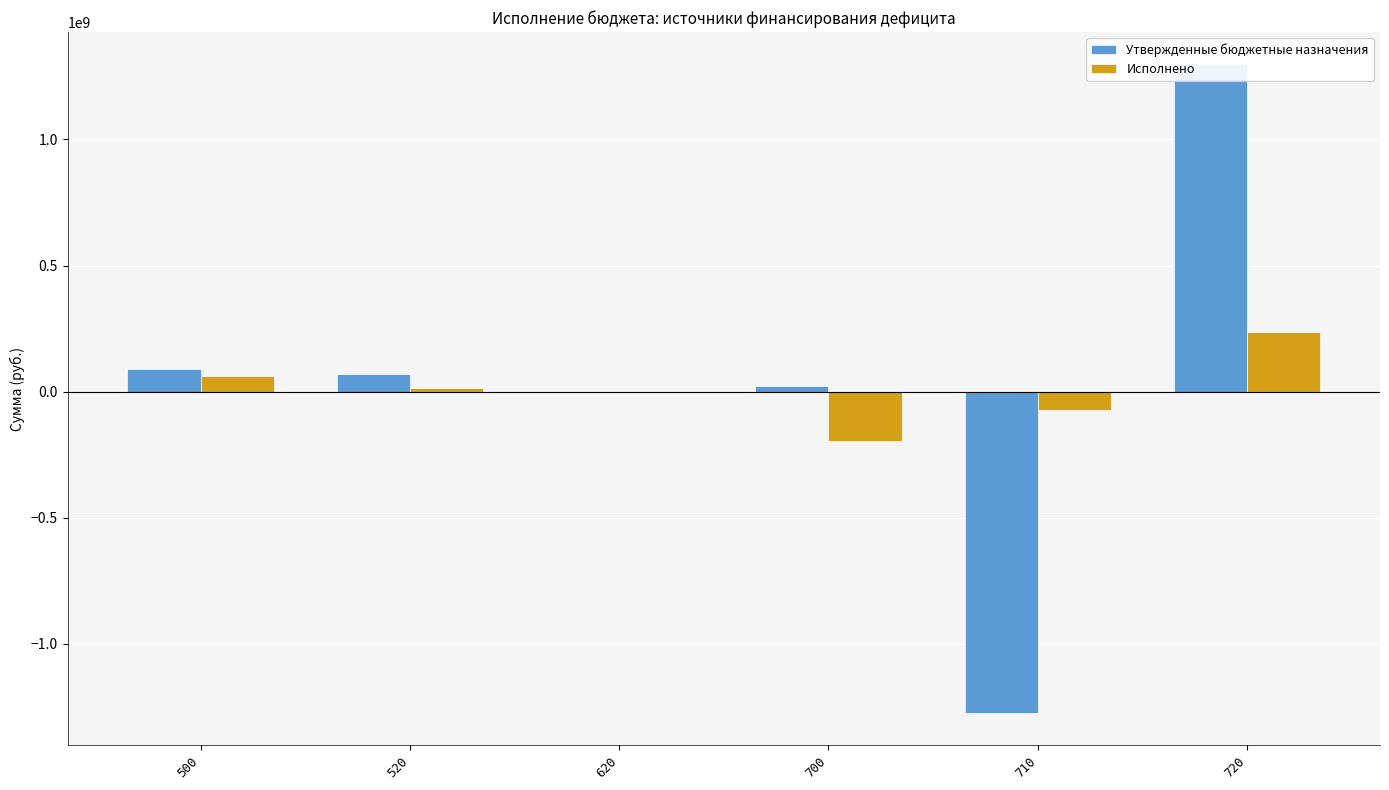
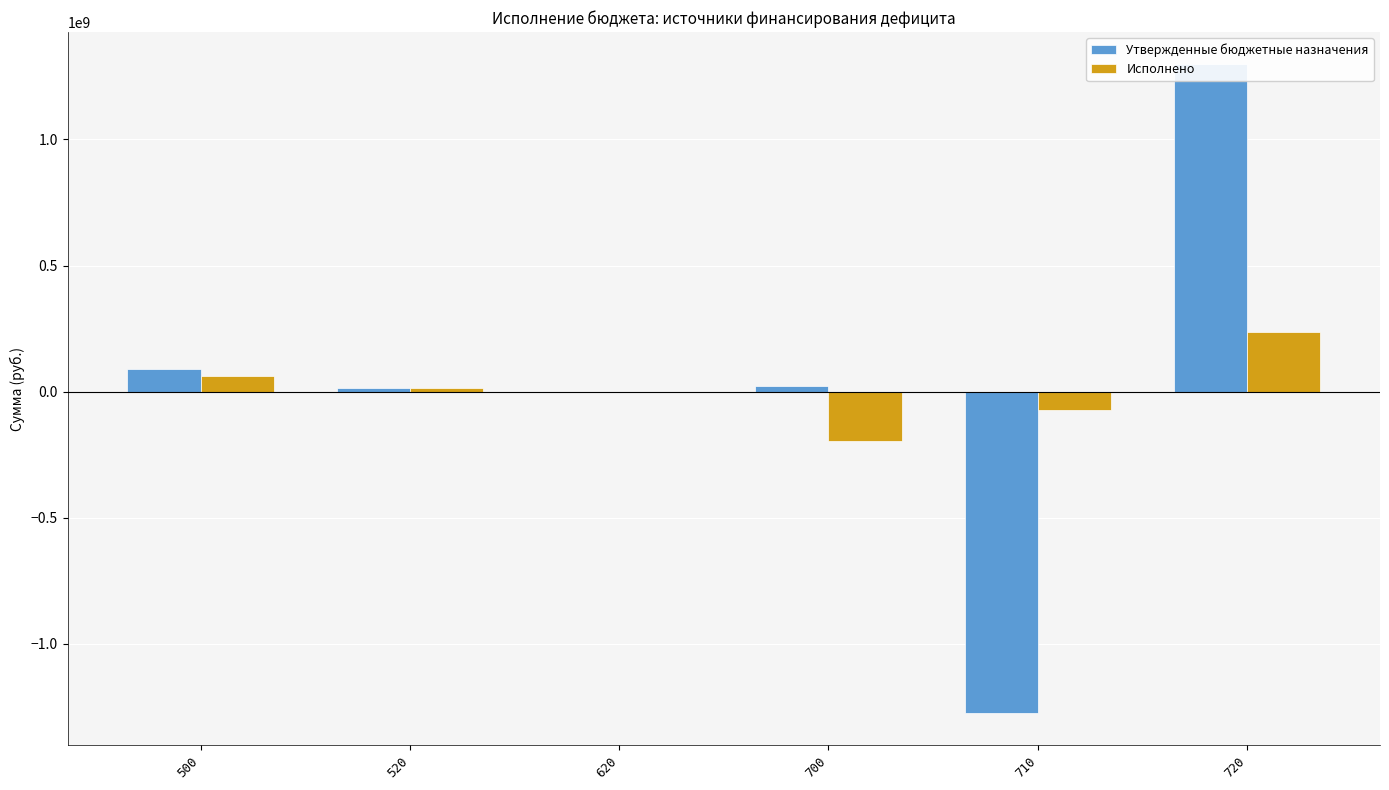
  {
    "Утвержденные бюджетные назначения": {
      "500": 90000000,
-     "520": 70000000,
+     "520": 10000000,
      "620": 0,
      "700": 20000000,
      "710": -1270000000
    },
    "Исполнено": {
      "500": 60000000,
      "520": 10000000,
      "620": 0,
      "700": -200000000,
      "710": -70000000,
      "720": 240000000
    }
  }
